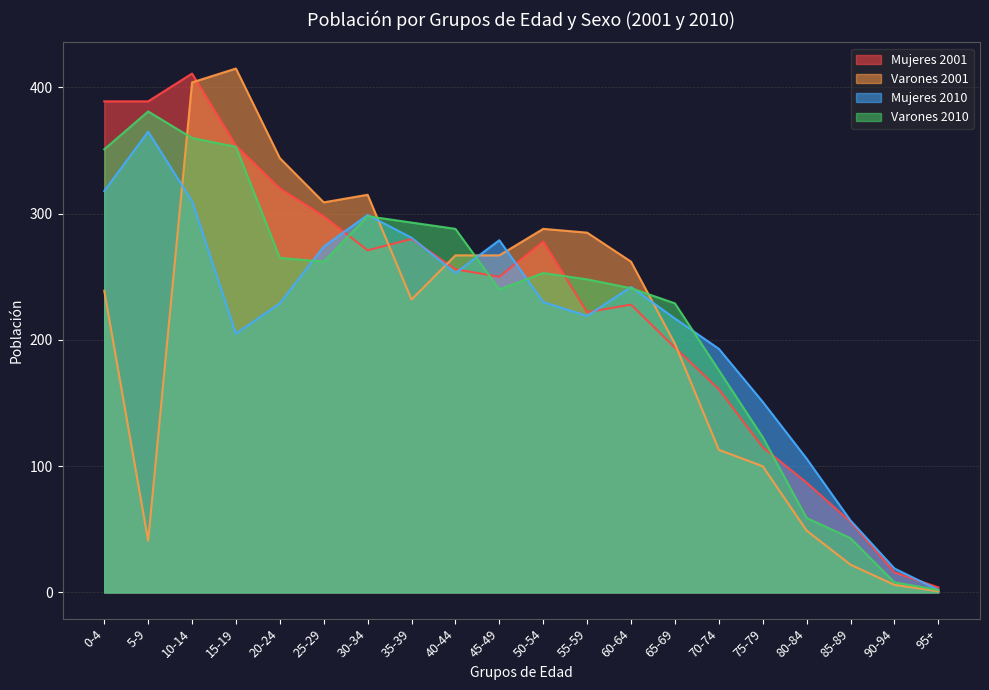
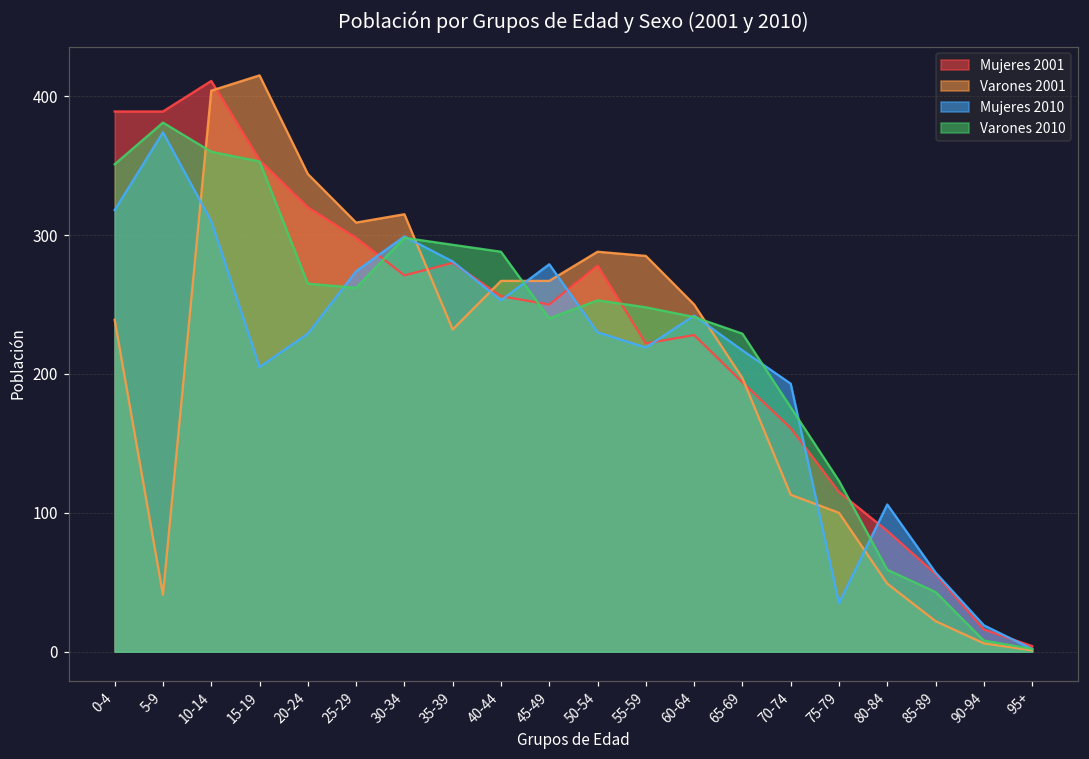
  {
    "Mujeres 2001": {
      "0-4": 389,
      "5-9": 389,
      "10-14": 411,
      "20-24": 320,
      "25-29": 298,
      "30-34": 271,
      "40-44": 256,
      "45-49": 250,
      "50-54": 278,
      "55-59": 222,
      "60-64": 228,
      "65-69": 194,
      "70-74": 161,
      "75-79": 115,
      "80-84": 87,
      "90-94": 16
    },
    "Varones 2001": {
      "0-4": 239,
      "5-9": 41,
      "10-14": 404,
      "15-19": 415,
      "20-24": 344,
      "25-29": 309,
      "30-34": 315,
      "35-39": 232,
      "40-44": 267,
      "45-49": 267,
      "50-54": 288,
      "55-59": 285,
-     "60-64": 262,
+     "60-64": 250,
      "65-69": 197,
      "70-74": 113,
      "75-79": 100,
      "80-84": 49,
      "85-89": 22,
      "90-94": 6
    },
    "Mujeres 2010": {
      "0-4": 318,
-     "5-9": 365,
+     "5-9": 374,
      "10-14": 310,
      "15-19": 205,
      "20-24": 229,
      "25-29": 274,
      "40-44": 253,
      "45-49": 279,
      "50-54": 230,
      "55-59": 219,
      "65-69": 217,
      "70-74": 193,
-     "75-79": 151,
+     "75-79": 35,
      "80-84": 106,
      "90-94": 19
    },
    "Varones 2010": {
      "0-4": 351,
      "5-9": 381,
      "10-14": 360,
      "20-24": 265,
      "25-29": 262,
      "35-39": 293,
      "40-44": 288,
      "45-49": 240,
      "50-54": 253,
      "55-59": 248,
      "65-69": 229,
      "70-74": 176,
      "75-79": 123,
      "80-84": 59,
      "85-89": 43,
      "90-94": 8
    }
  }
